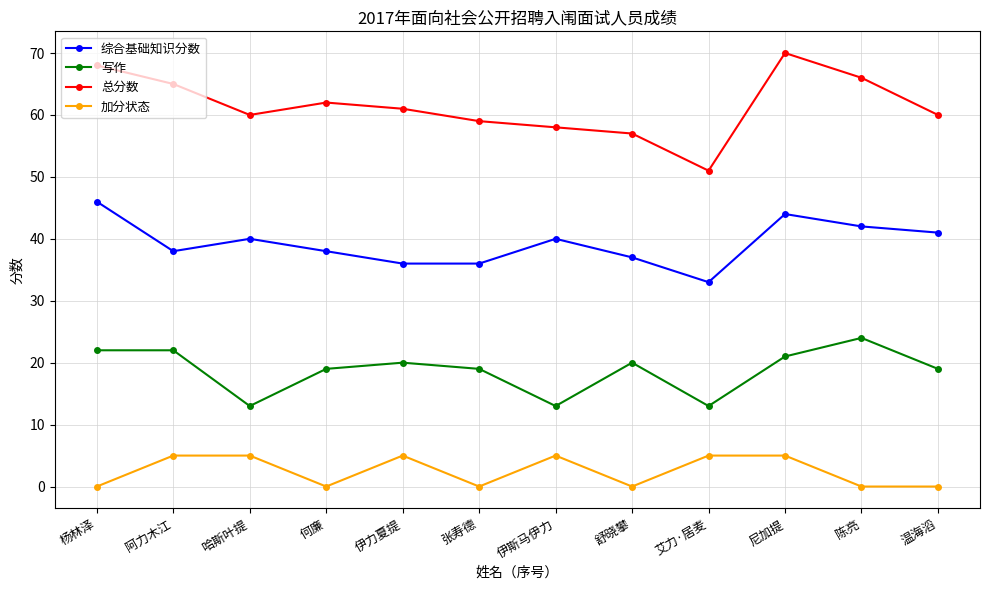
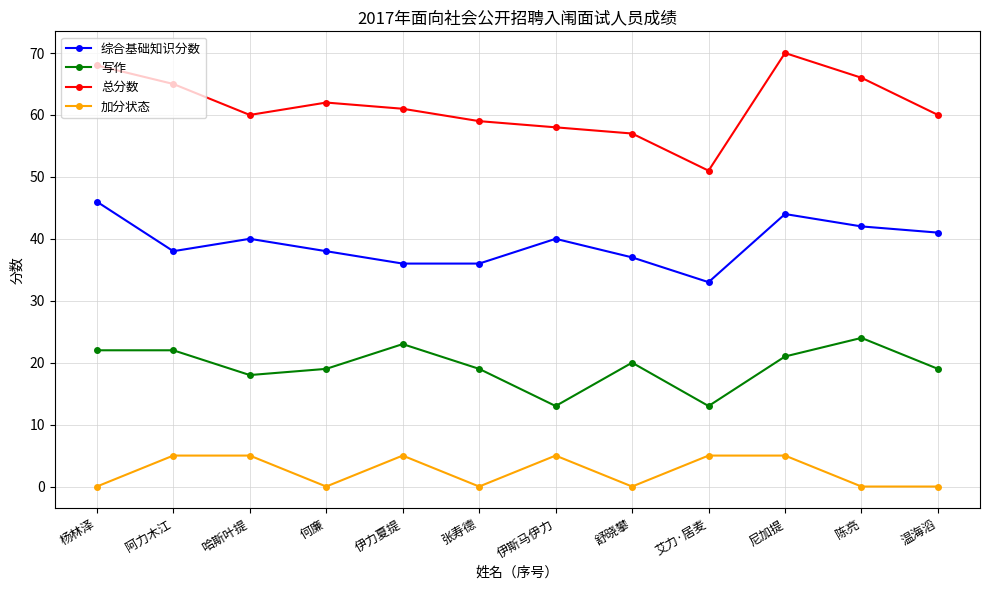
  {
    "综合基础知识分数": {
      "杨林泽": 46,
      "阿力木江": 38,
      "哈斯叶提": 40,
      "何廉": 38,
      "伊力夏提": 36,
      "张寿德": 36,
      "伊斯马伊力": 40,
      "舒晓攀": 37,
      "艾力·居麦": 33,
      "尼加提": 44,
      "陈亮": 42,
      "温海滔": 41
    },
    "写作": {
      "杨林泽": 22,
      "阿力木江": 22,
-     "哈斯叶提": 13,
+     "哈斯叶提": 18,
      "何廉": 19,
-     "伊力夏提": 20,
+     "伊力夏提": 23,
      "张寿德": 19,
      "伊斯马伊力": 13,
      "舒晓攀": 20,
      "艾力·居麦": 13,
      "尼加提": 21,
      "陈亮": 24,
      "温海滔": 19
    },
    "总分数": {
      "哈斯叶提": 60,
      "何廉": 62,
      "伊力夏提": 61,
      "张寿德": 59,
      "伊斯马伊力": 58,
      "舒晓攀": 57,
      "艾力·居麦": 51,
      "尼加提": 70,
      "陈亮": 66,
      "温海滔": 60
    },
    "加分状态": {
      "杨林泽": 0,
      "阿力木江": 5,
      "哈斯叶提": 5,
      "何廉": 0,
      "伊力夏提": 5,
      "张寿德": 0,
      "伊斯马伊力": 5,
      "舒晓攀": 0,
      "艾力·居麦": 5,
      "尼加提": 5,
      "陈亮": 0,
      "温海滔": 0
    }
  }
